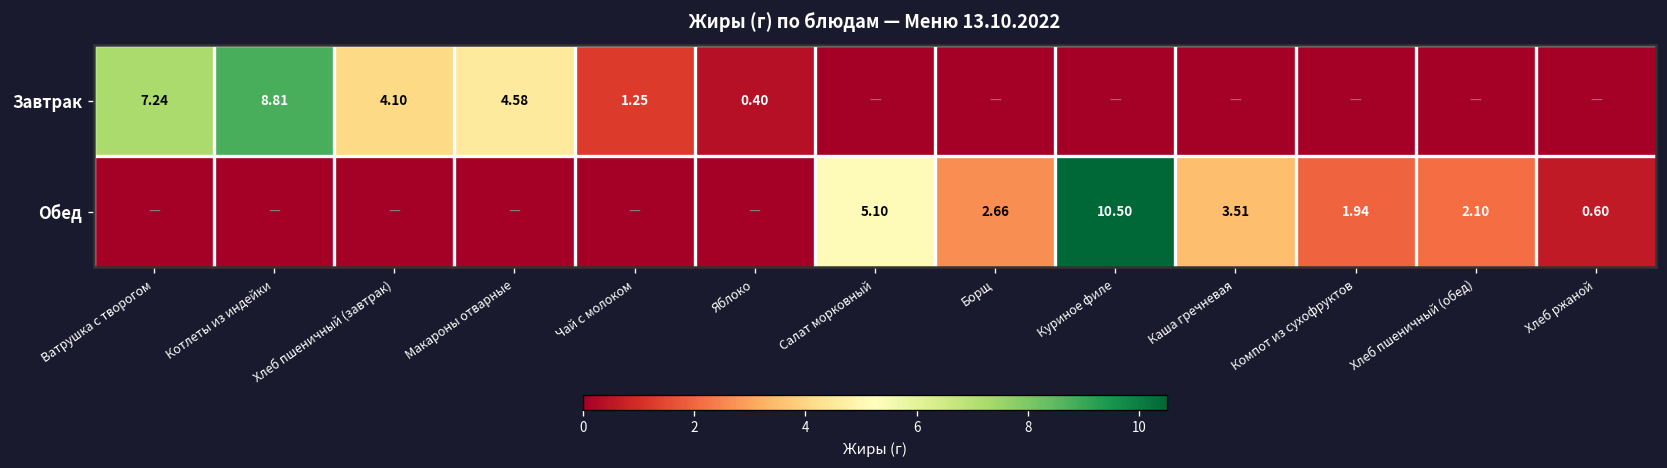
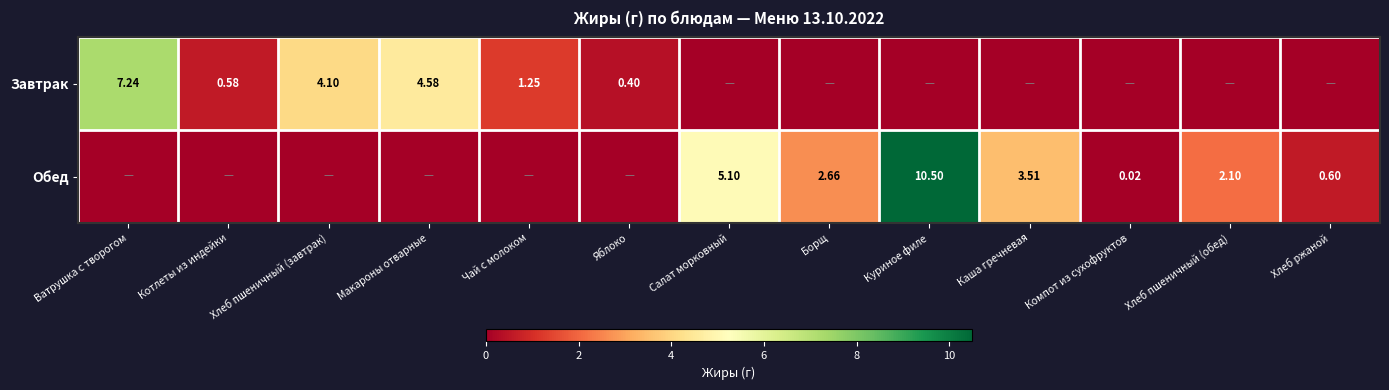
  {
    "Завтрак": {
      "Ватрушка с творогом": 7.24,
-     "Котлеты из индейки": 8.81,
+     "Котлеты из индейки": 0.58,
      "Хлеб пшеничный (завтрак)": 4.10,
      "Макароны отварные": 4.58,
      "Чай с молоком": 1.25,
      "Яблоко": 0.40
    },
    "Обед": {
      "Салат морковный": 5.10,
      "Борщ": 2.66,
      "Куриное филе": 10.50,
      "Каша гречневая": 3.51,
-     "Компот из сухофруктов": 1.94,
+     "Компот из сухофруктов": 0.02,
      "Хлеб пшеничный (обед)": 2.10,
      "Хлеб ржаной": 0.60
    }
  }
